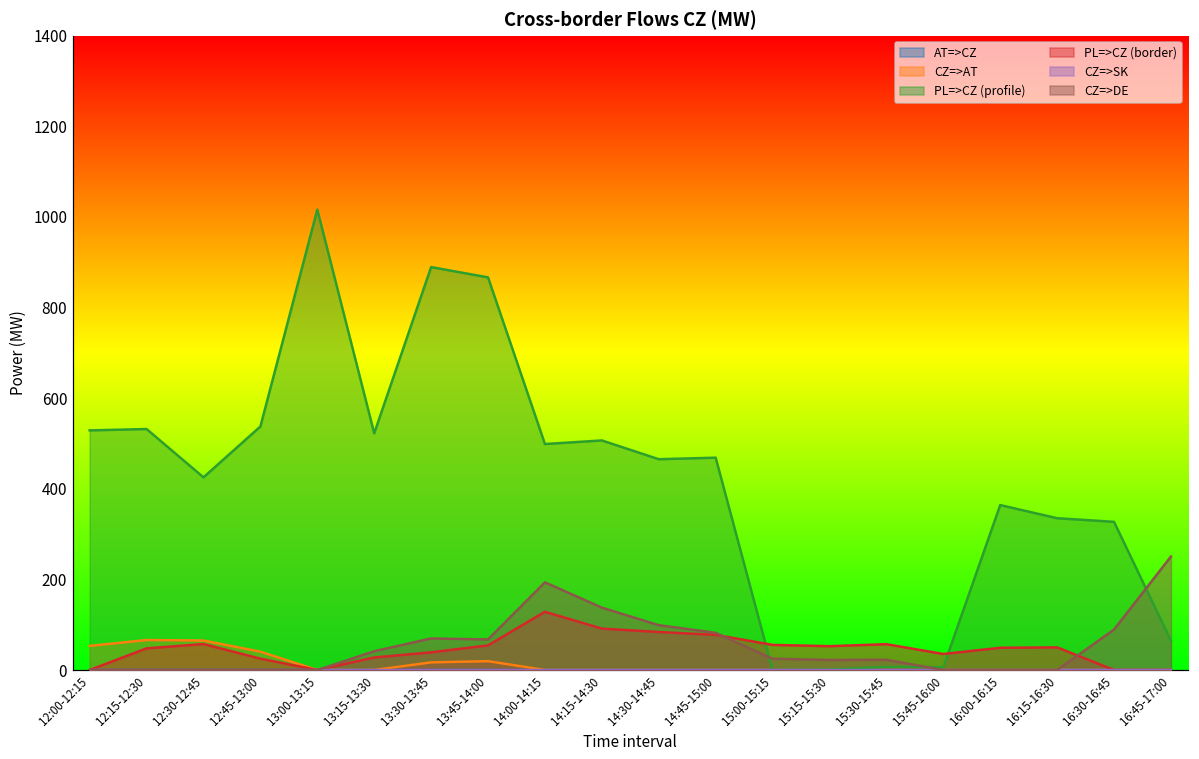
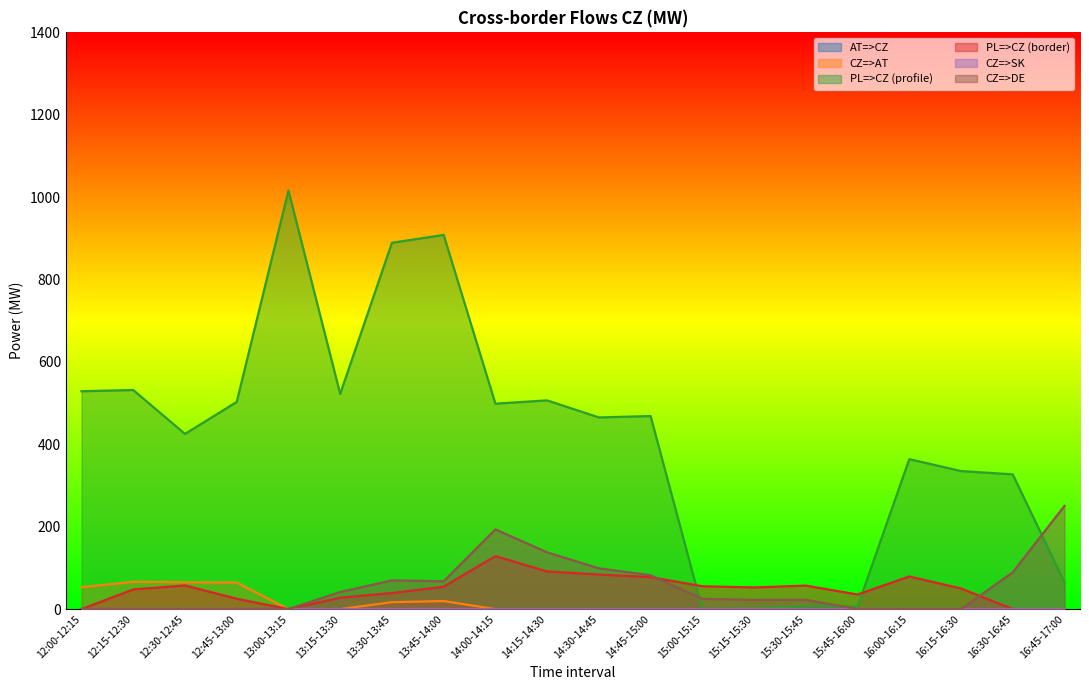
  {
    "CZ=>SK": {
      "13:30-13:45": 0,
      "13:45-14:00": 0
    },
    "CZ=>AT": {
      "12:00-12:15": 50,
      "12:15-12:30": 70,
      "12:30-12:45": 70,
-     "12:45-13:00": 40,
+     "12:45-13:00": 60,
      "13:30-13:45": 20,
      "13:45-14:00": 20
    },
    "PL=>CZ (profile)": {
      "12:00-12:15": 530,
      "12:15-12:30": 530,
      "12:30-12:45": 430,
-     "12:45-13:00": 540,
+     "12:45-13:00": 500,
      "13:00-13:15": 1020,
      "13:15-13:30": 520,
      "13:30-13:45": 890,
-     "13:45-14:00": 870,
+     "13:45-14:00": 910,
      "14:00-14:15": 500,
      "14:15-14:30": 510,
      "14:30-14:45": 470,
      "14:45-15:00": 470,
      "15:30-15:45": 10,
      "16:00-16:15": 360,
      "16:15-16:30": 340,
      "16:30-16:45": 330,
      "16:45-17:00": 60
    },
    "PL=>CZ (border)": {
      "12:15-12:30": 50,
      "12:30-12:45": 60,
      "12:45-13:00": 30,
      "13:15-13:30": 30,
      "13:30-13:45": 40,
      "13:45-14:00": 50,
      "14:00-14:15": 130,
      "14:15-14:30": 90,
      "14:30-14:45": 80,
      "15:00-15:15": 60,
      "15:15-15:30": 50,
      "15:30-15:45": 60,
      "15:45-16:00": 40,
-     "16:00-16:15": 50,
+     "16:00-16:15": 80,
      "16:15-16:30": 50
    },
    "CZ=>DE": {
      "13:15-13:30": 40,
      "13:30-13:45": 70,
      "13:45-14:00": 70,
      "14:00-14:15": 190,
      "14:15-14:30": 140,
      "14:30-14:45": 100,
      "15:00-15:15": 20,
      "15:15-15:30": 20,
      "15:30-15:45": 20,
      "16:30-16:45": 90,
      "16:45-17:00": 250
    }
  }
